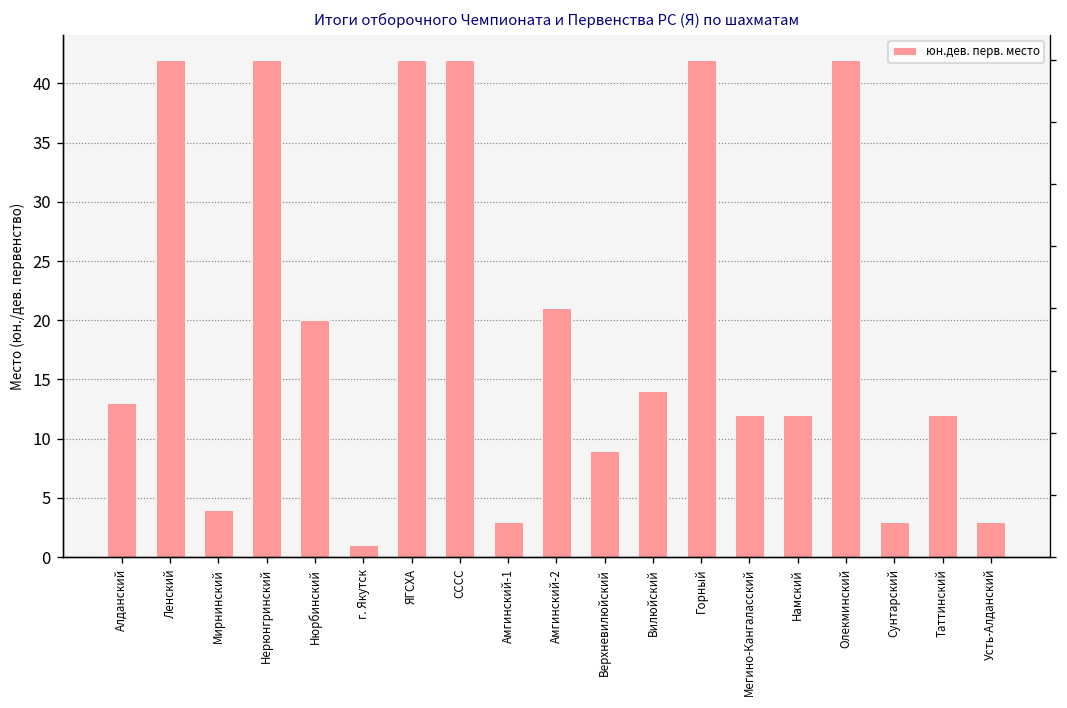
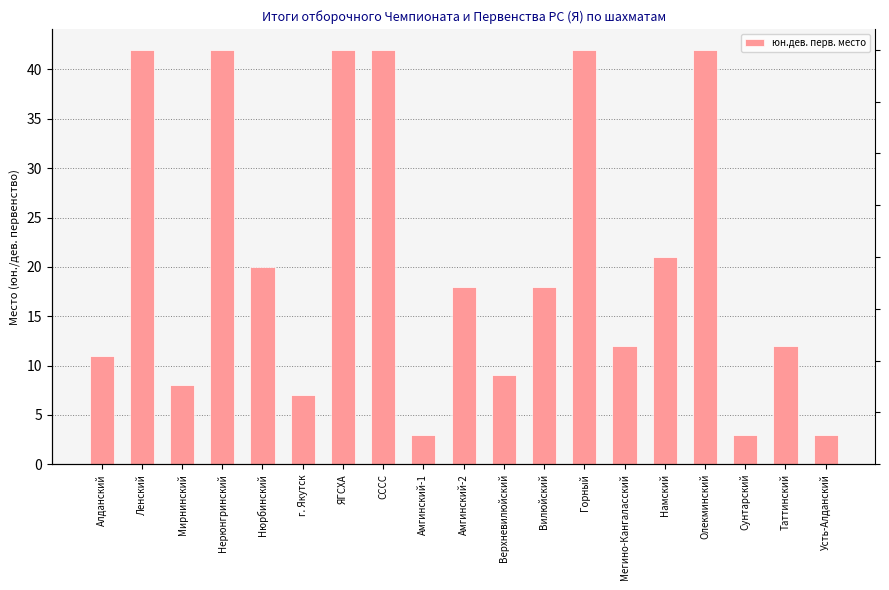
  {
-   "Алданский": 13,
+   "Алданский": 11,
    "Ленский": 42,
-   "Мирнинский": 4,
+   "Мирнинский": 8,
    "Нерюнгринский": 42,
    "Нюрбинский": 20,
-   "г. Якутск": 1,
+   "г. Якутск": 7,
    "ЯГСХА": 42,
    "СССС": 42,
    "Амгинский-1": 3,
-   "Амгинский-2": 21,
+   "Амгинский-2": 18,
    "Верхневилюйский": 9,
-   "Вилюйский": 14,
+   "Вилюйский": 18,
    "Горный": 42,
    "Мегино-Кангаласский": 12,
-   "Намский": 12,
+   "Намский": 21,
    "Олекминский": 42,
    "Сунтарский": 3,
    "Таттинский": 12,
    "Усть-Алданский": 3
  }
